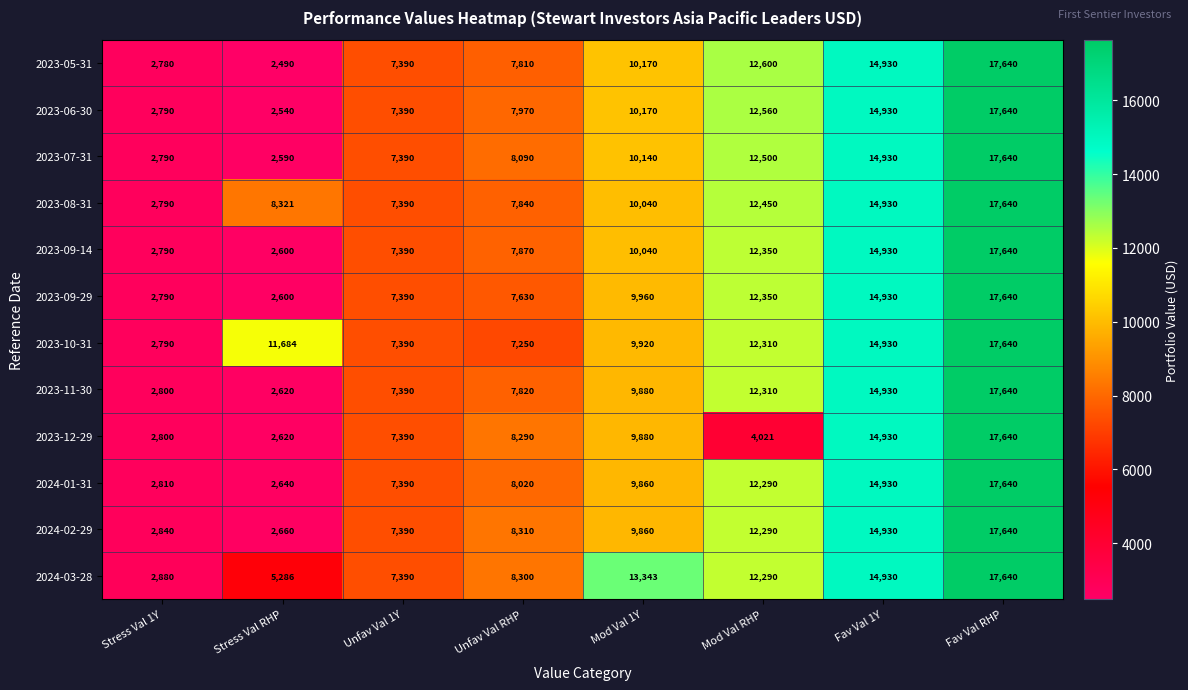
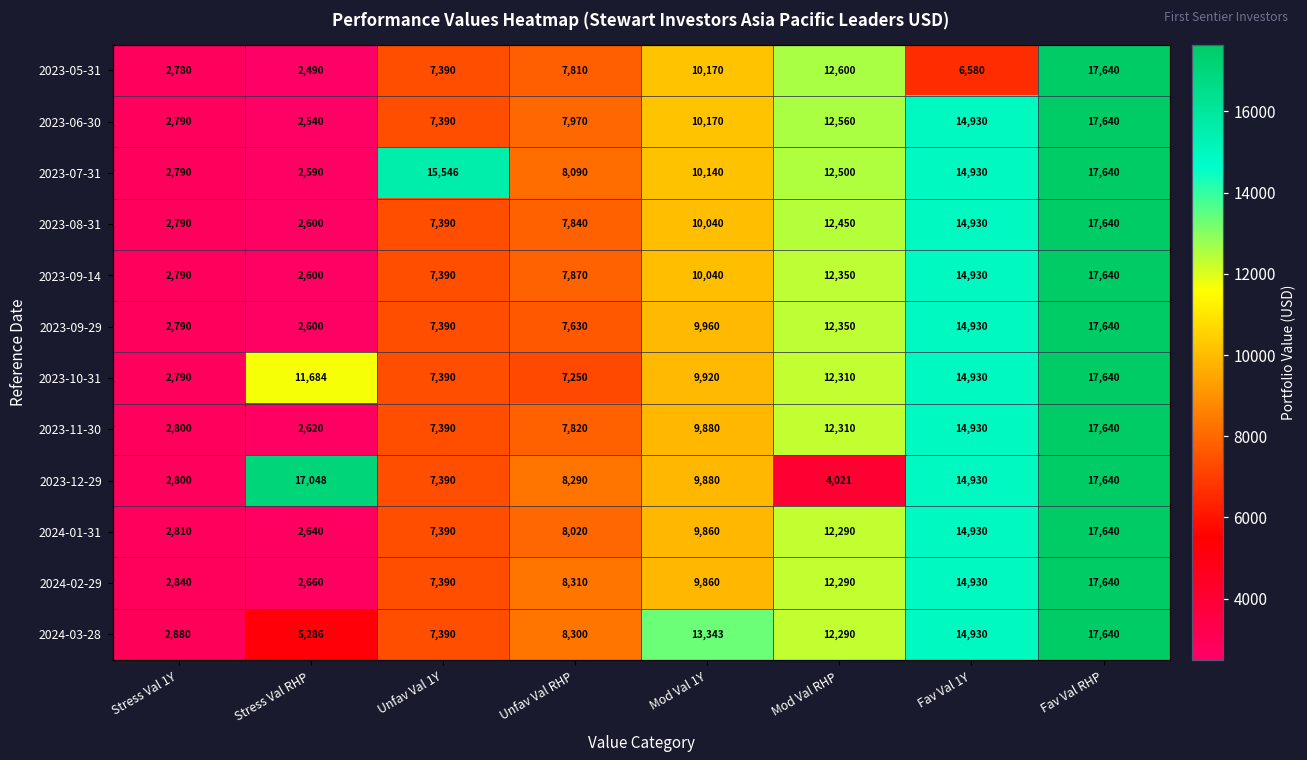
  {
    "2023-05-31": {
      "Stress Val 1Y": "2,780",
      "Stress Val RHP": "2,490",
      "Unfav Val 1Y": "7,390",
      "Unfav Val RHP": "7,810",
      "Mod Val 1Y": "10,170",
      "Mod Val RHP": "12,600",
-     "Fav Val 1Y": "14,930",
+     "Fav Val 1Y": "6,580",
      "Fav Val RHP": "17,640"
    },
    "2023-06-30": {
      "Stress Val 1Y": "2,790",
      "Stress Val RHP": "2,540",
      "Unfav Val 1Y": "7,390",
      "Unfav Val RHP": "7,970",
      "Mod Val 1Y": "10,170",
      "Mod Val RHP": "12,560",
      "Fav Val 1Y": "14,930",
      "Fav Val RHP": "17,640"
    },
    "2023-07-31": {
      "Stress Val 1Y": "2,790",
      "Stress Val RHP": "2,590",
-     "Unfav Val 1Y": "7,390",
+     "Unfav Val 1Y": "15,546",
      "Unfav Val RHP": "8,090",
      "Mod Val 1Y": "10,140",
      "Mod Val RHP": "12,500",
      "Fav Val 1Y": "14,930",
      "Fav Val RHP": "17,640"
    },
    "2023-08-31": {
      "Stress Val 1Y": "2,790",
-     "Stress Val RHP": "8,321",
+     "Stress Val RHP": "2,600",
      "Unfav Val 1Y": "7,390",
      "Unfav Val RHP": "7,840",
      "Mod Val 1Y": "10,040",
      "Mod Val RHP": "12,450",
      "Fav Val 1Y": "14,930",
      "Fav Val RHP": "17,640"
    },
    "2023-09-14": {
      "Stress Val 1Y": "2,790",
      "Stress Val RHP": "2,600",
      "Unfav Val 1Y": "7,390",
      "Unfav Val RHP": "7,870",
      "Mod Val 1Y": "10,040",
      "Mod Val RHP": "12,350",
      "Fav Val 1Y": "14,930",
      "Fav Val RHP": "17,640"
    },
    "2023-09-29": {
      "Stress Val 1Y": "2,790",
      "Stress Val RHP": "2,600",
      "Unfav Val 1Y": "7,390",
      "Unfav Val RHP": "7,630",
      "Mod Val 1Y": "9,960",
      "Mod Val RHP": "12,350",
      "Fav Val 1Y": "14,930",
      "Fav Val RHP": "17,640"
    },
    "2023-10-31": {
      "Stress Val 1Y": "2,790",
      "Stress Val RHP": "11,684",
      "Unfav Val 1Y": "7,390",
      "Unfav Val RHP": "7,250",
      "Mod Val 1Y": "9,920",
      "Mod Val RHP": "12,310",
      "Fav Val 1Y": "14,930",
      "Fav Val RHP": "17,640"
    },
    "2023-11-30": {
      "Stress Val 1Y": "2,800",
      "Stress Val RHP": "2,620",
      "Unfav Val 1Y": "7,390",
      "Unfav Val RHP": "7,820",
      "Mod Val 1Y": "9,880",
      "Mod Val RHP": "12,310",
      "Fav Val 1Y": "14,930",
      "Fav Val RHP": "17,640"
    },
    "2023-12-29": {
      "Stress Val 1Y": "2,800",
-     "Stress Val RHP": "2,620",
+     "Stress Val RHP": "17,048",
      "Unfav Val 1Y": "7,390",
      "Unfav Val RHP": "8,290",
      "Mod Val 1Y": "9,880",
      "Mod Val RHP": "4,021",
      "Fav Val 1Y": "14,930",
      "Fav Val RHP": "17,640"
    },
    "2024-01-31": {
      "Stress Val 1Y": "2,810",
      "Stress Val RHP": "2,640",
      "Unfav Val 1Y": "7,390",
      "Unfav Val RHP": "8,020",
      "Mod Val 1Y": "9,860",
      "Mod Val RHP": "12,290",
      "Fav Val 1Y": "14,930",
      "Fav Val RHP": "17,640"
    },
    "2024-02-29": {
      "Stress Val 1Y": "2,840",
      "Stress Val RHP": "2,660",
      "Unfav Val 1Y": "7,390",
      "Unfav Val RHP": "8,310",
      "Mod Val 1Y": "9,860",
      "Mod Val RHP": "12,290",
      "Fav Val 1Y": "14,930",
      "Fav Val RHP": "17,640"
    },
    "2024-03-28": {
      "Stress Val 1Y": "2,880",
      "Stress Val RHP": "5,286",
      "Unfav Val 1Y": "7,390",
      "Unfav Val RHP": "8,300",
      "Mod Val 1Y": "13,343",
      "Mod Val RHP": "12,290",
      "Fav Val 1Y": "14,930",
      "Fav Val RHP": "17,640"
    }
  }
